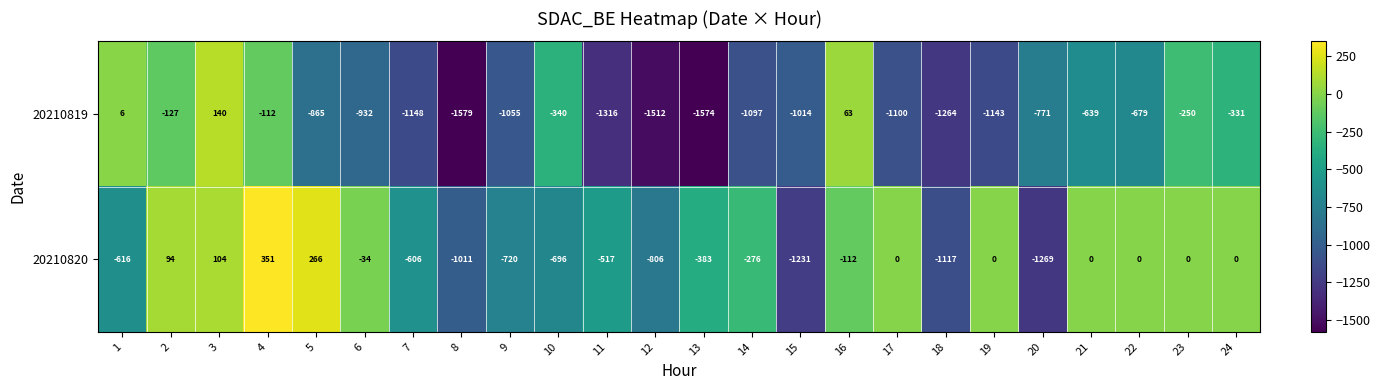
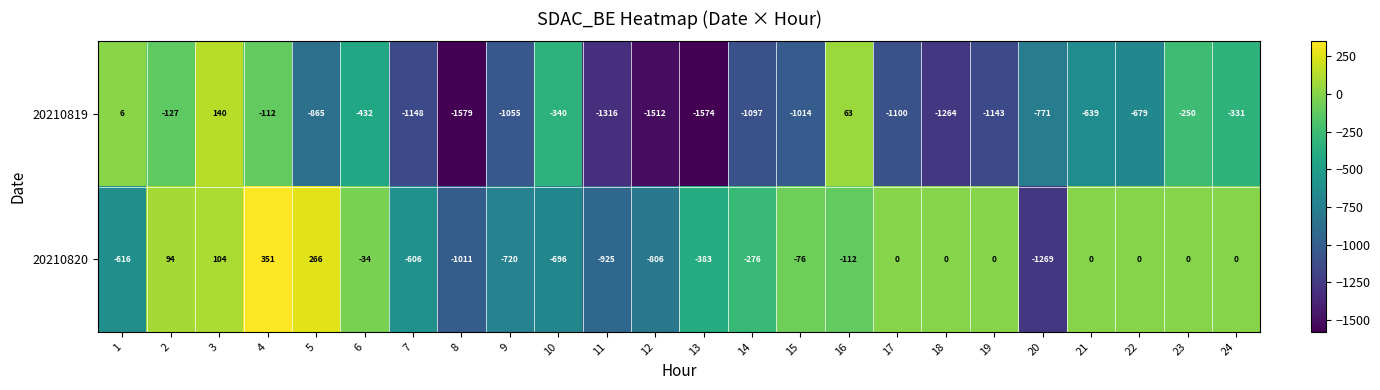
  {
    "20210819": {
      "1": 6,
      "2": -127,
      "3": 140,
      "4": -112,
      "5": -865,
-     "6": -932,
+     "6": -432,
      "7": -1148,
      "8": -1579,
      "9": -1055,
      "10": -340,
      "11": -1316,
      "12": -1512,
      "13": -1574,
      "14": -1097,
      "15": -1014,
      "16": 63,
      "17": -1100,
      "18": -1264,
      "19": -1143,
      "20": -771,
      "21": -639,
      "22": -679,
      "23": -250,
      "24": -331
    },
    "20210820": {
      "1": -616,
      "2": 94,
      "3": 104,
      "4": 351,
      "5": 266,
      "6": -34,
      "7": -606,
      "8": -1011,
      "9": -720,
      "10": -696,
-     "11": -517,
+     "11": -925,
      "12": -806,
      "13": -383,
      "14": -276,
-     "15": -1231,
+     "15": -76,
      "16": -112,
      "17": 0,
-     "18": -1117,
+     "18": 0,
      "19": 0,
      "20": -1269,
      "21": 0,
      "22": 0,
      "23": 0,
      "24": 0
    }
  }
